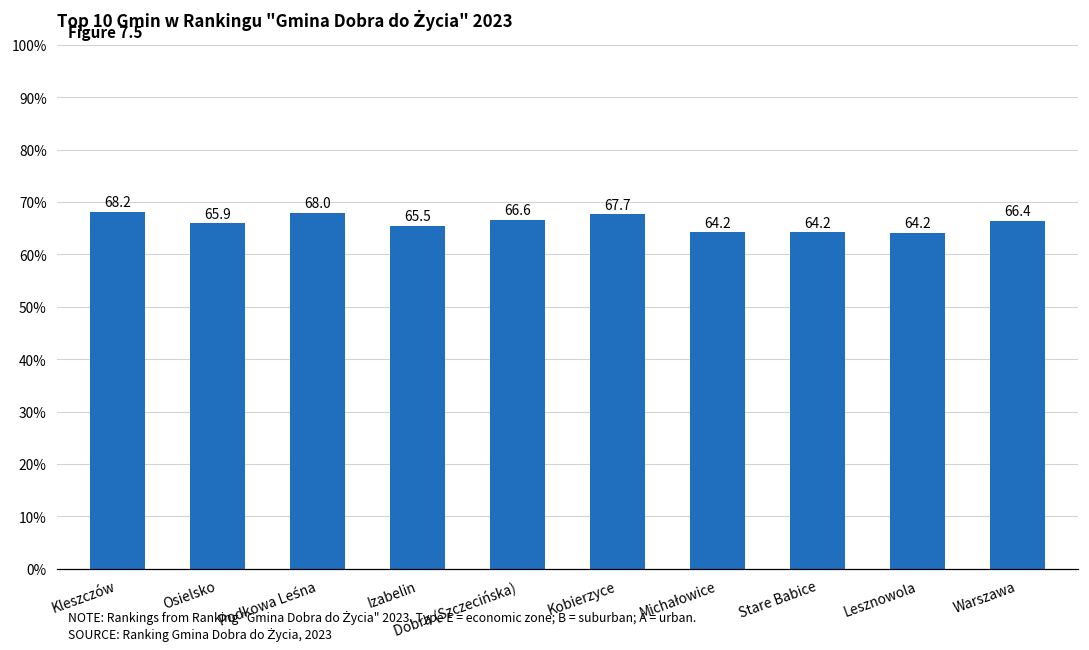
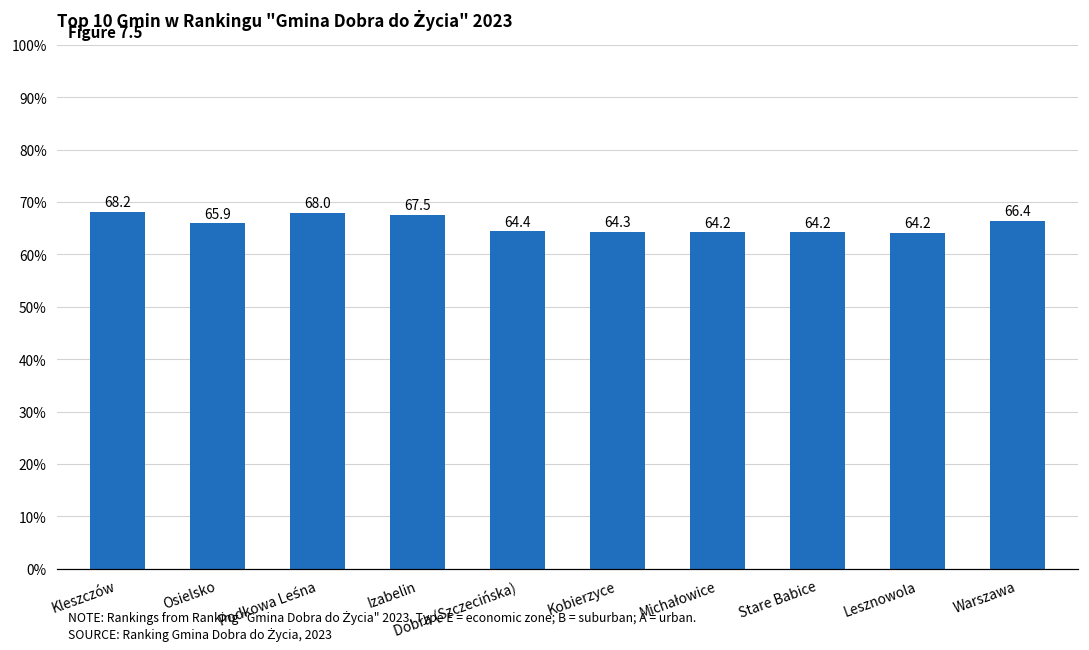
  {
    "Kleszczów": 68.2,
    "Osielsko": 65.9,
    "Podkowa Leśna": 68.0,
-   "Izabelin": 65.5,
-   "Dobra (Szczecińska)": 66.6,
-   "Kobierzyce": 67.7,
+   "Izabelin": 67.5,
+   "Dobra (Szczecińska)": 64.4,
+   "Kobierzyce": 64.3,
    "Michałowice": 64.2,
    "Stare Babice": 64.2,
    "Lesznowola": 64.2,
    "Warszawa": 66.4
  }
